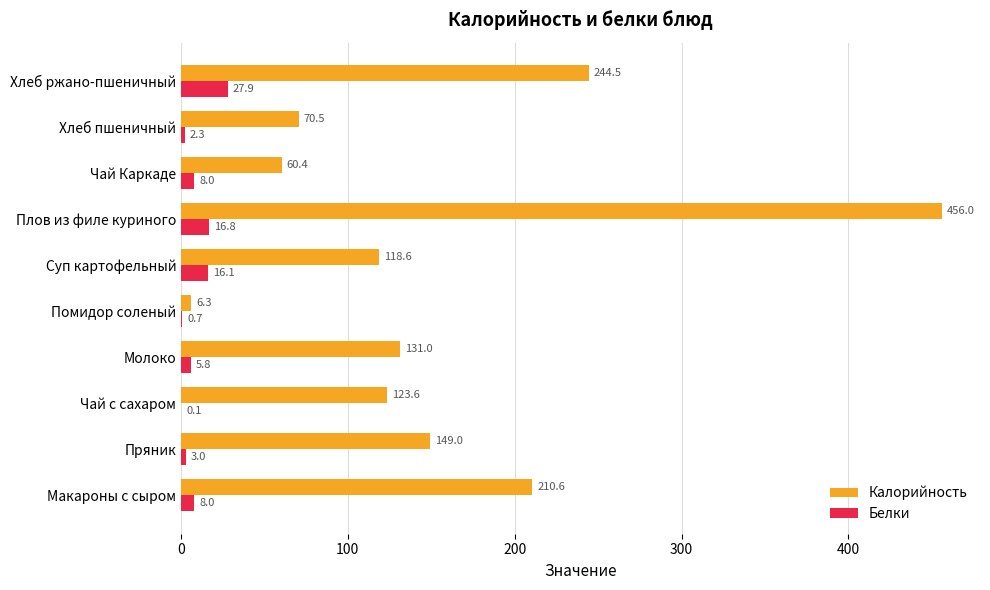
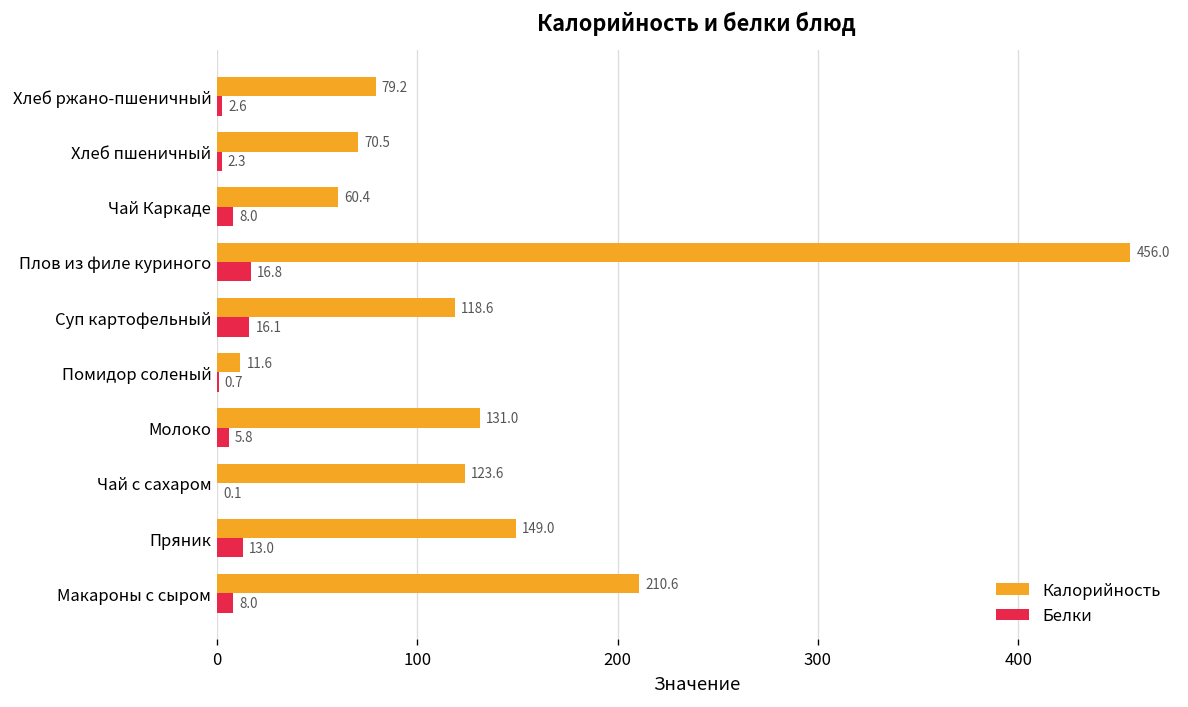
  {
    "Калорийность": {
-     "Хлеб ржано-пшеничный": 244.5,
+     "Хлеб ржано-пшеничный": 79.2,
      "Хлеб пшеничный": 70.5,
      "Чай Каркаде": 60.4,
      "Плов из филе куриного": 456.0,
      "Суп картофельный": 118.6,
-     "Помидор соленый": 6.3,
+     "Помидор соленый": 11.6,
      "Молоко": 131.0,
      "Чай с сахаром": 123.6,
      "Пряник": 149.0,
      "Макароны с сыром": 210.6
    },
    "Белки": {
-     "Хлеб ржано-пшеничный": 27.9,
+     "Хлеб ржано-пшеничный": 2.6,
      "Хлеб пшеничный": 2.3,
      "Чай Каркаде": 8.0,
      "Плов из филе куриного": 16.8,
      "Суп картофельный": 16.1,
      "Помидор соленый": 0.7,
      "Молоко": 5.8,
      "Чай с сахаром": 0.1,
-     "Пряник": 3.0,
+     "Пряник": 13.0,
      "Макароны с сыром": 8.0
    }
  }
